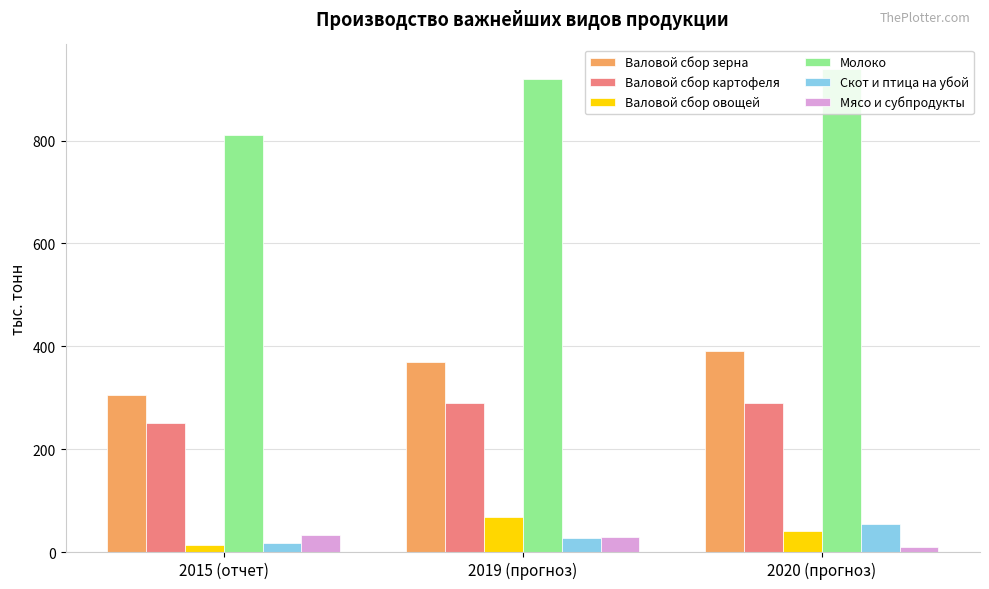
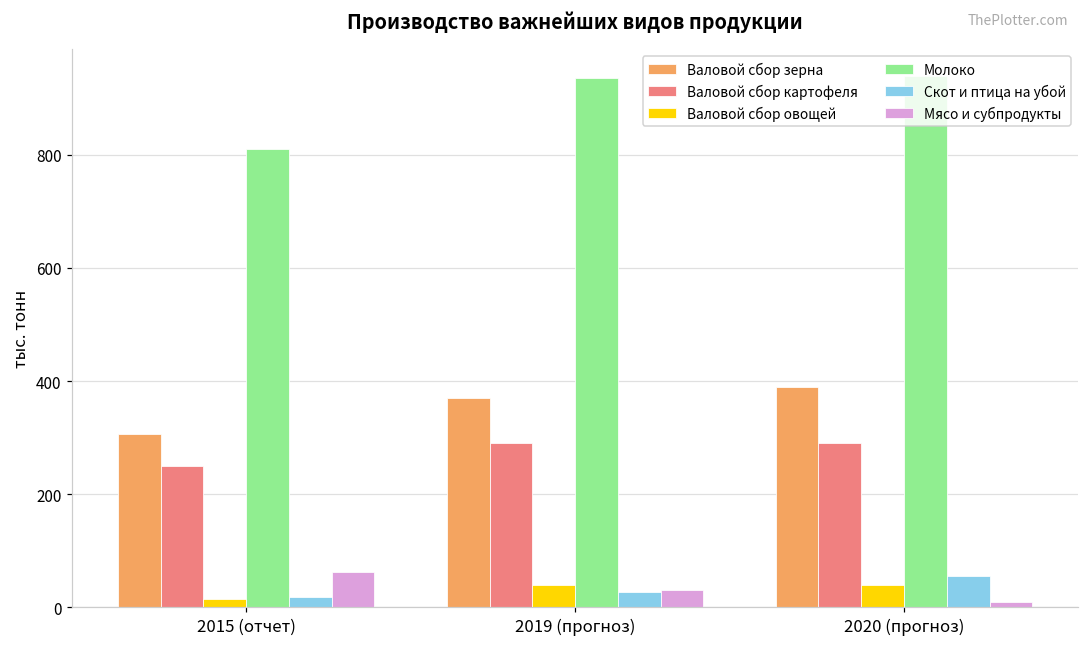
  {
    "Валовой сбор овощей": {
      "2015 (отчет)": 10,
-     "2019 (прогноз)": 70,
+     "2019 (прогноз)": 40,
      "2020 (прогноз)": 40
    },
    "Молоко": {
      "2015 (отчет)": 810,
-     "2019 (прогноз)": 920
+     "2019 (прогноз)": 940
    },
    "Скот и птица на убой": {
      "2015 (отчет)": 20,
      "2019 (прогноз)": 30,
      "2020 (прогноз)": 60
    },
    "Мясо и субпродукты": {
-     "2015 (отчет)": 30,
+     "2015 (отчет)": 60,
      "2019 (прогноз)": 30,
      "2020 (прогноз)": 10
    }
  }
